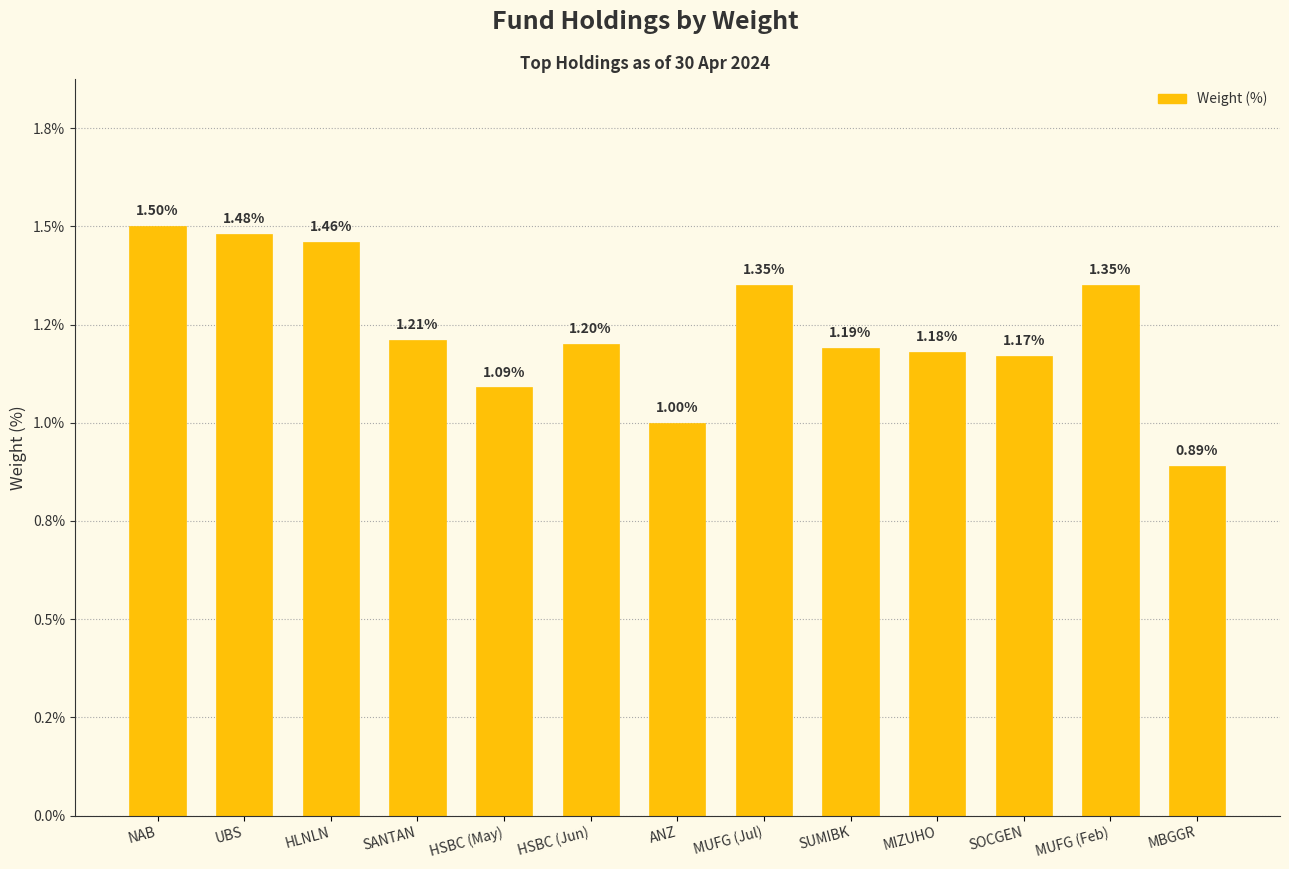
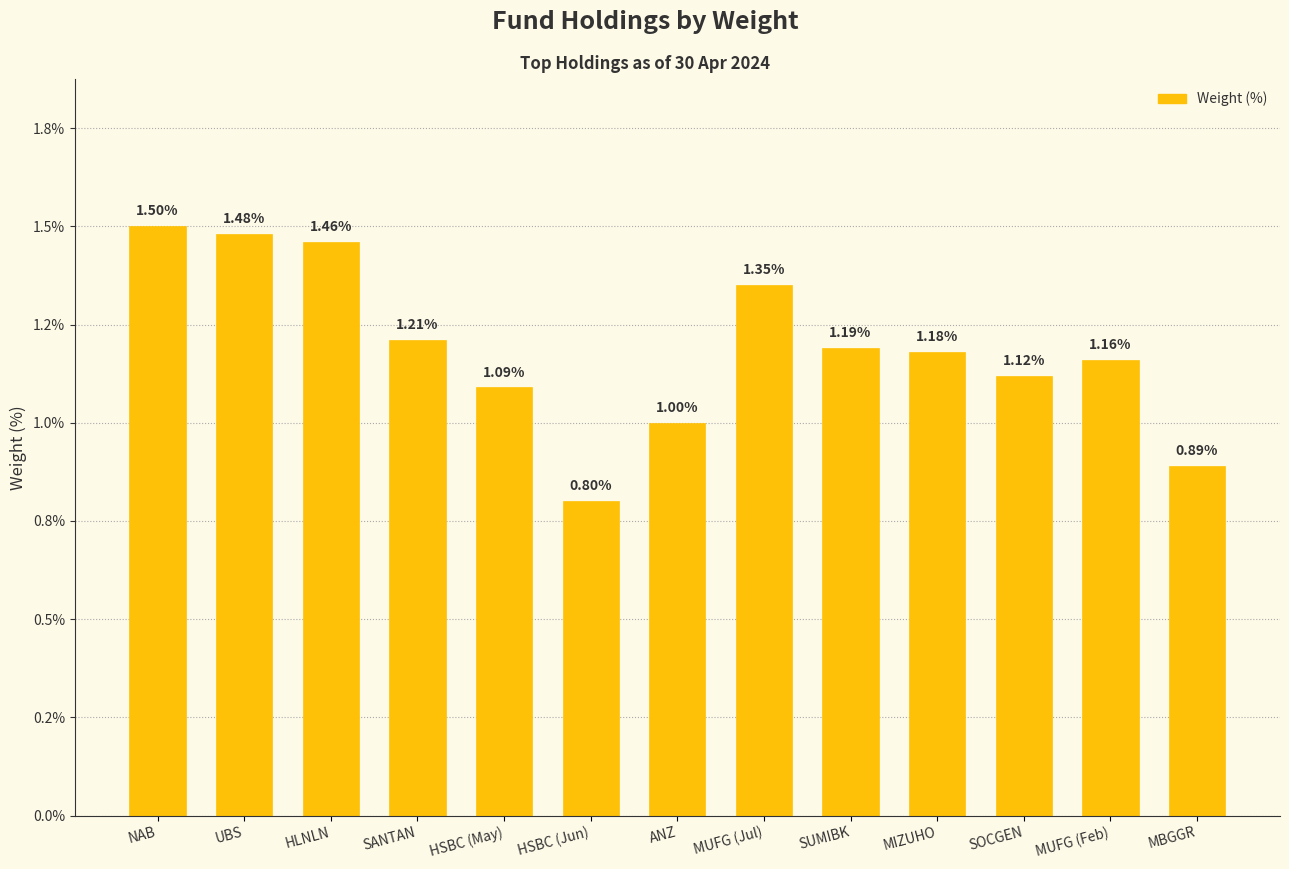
  {
    "NAB": "1.50%",
    "UBS": "1.48%",
    "HLNLN": "1.46%",
    "SANTAN": "1.21%",
    "HSBC (May)": "1.09%",
-   "HSBC (Jun)": "1.20%",
+   "HSBC (Jun)": "0.80%",
    "ANZ": "1.00%",
    "MUFG (Jul)": "1.35%",
    "SUMIBK": "1.19%",
    "MIZUHO": "1.18%",
-   "SOCGEN": "1.17%",
-   "MUFG (Feb)": "1.35%",
+   "SOCGEN": "1.12%",
+   "MUFG (Feb)": "1.16%",
    "MBGGR": "0.89%"
  }
